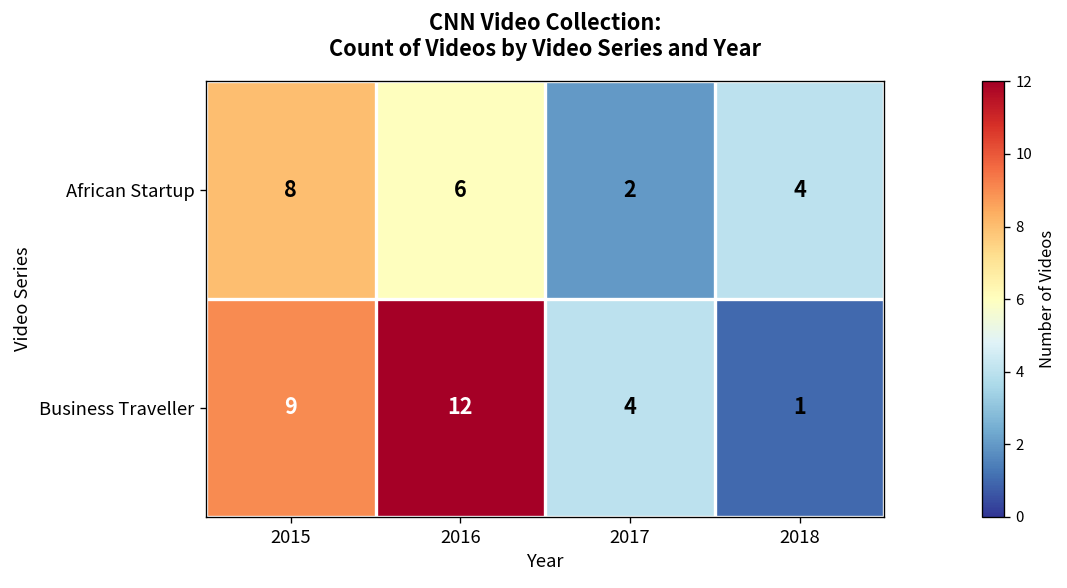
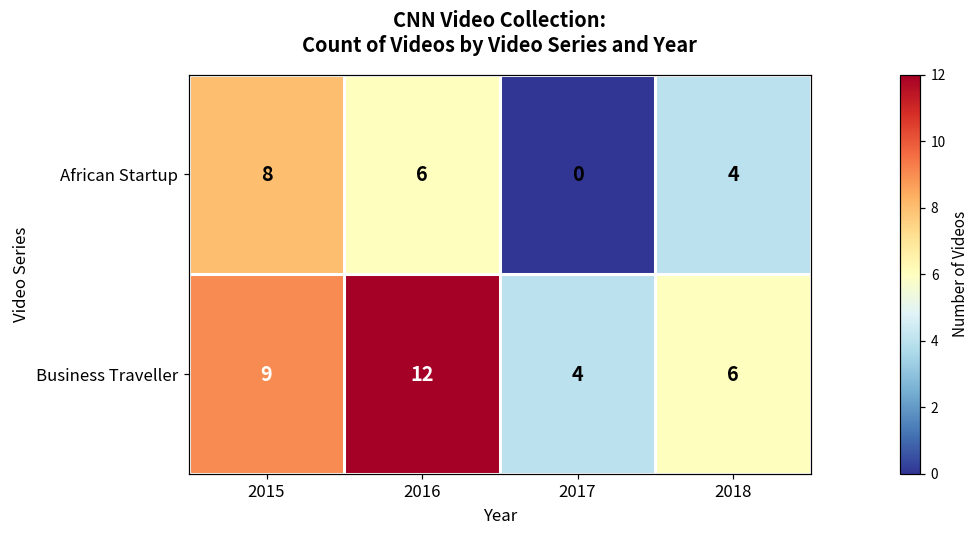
  {
    "African Startup": {
      "2015": 8,
      "2016": 6,
-     "2017": 2,
+     "2017": 0,
      "2018": 4
    },
    "Business Traveller": {
      "2015": 9,
      "2016": 12,
      "2017": 4,
-     "2018": 1
+     "2018": 6
    }
  }
